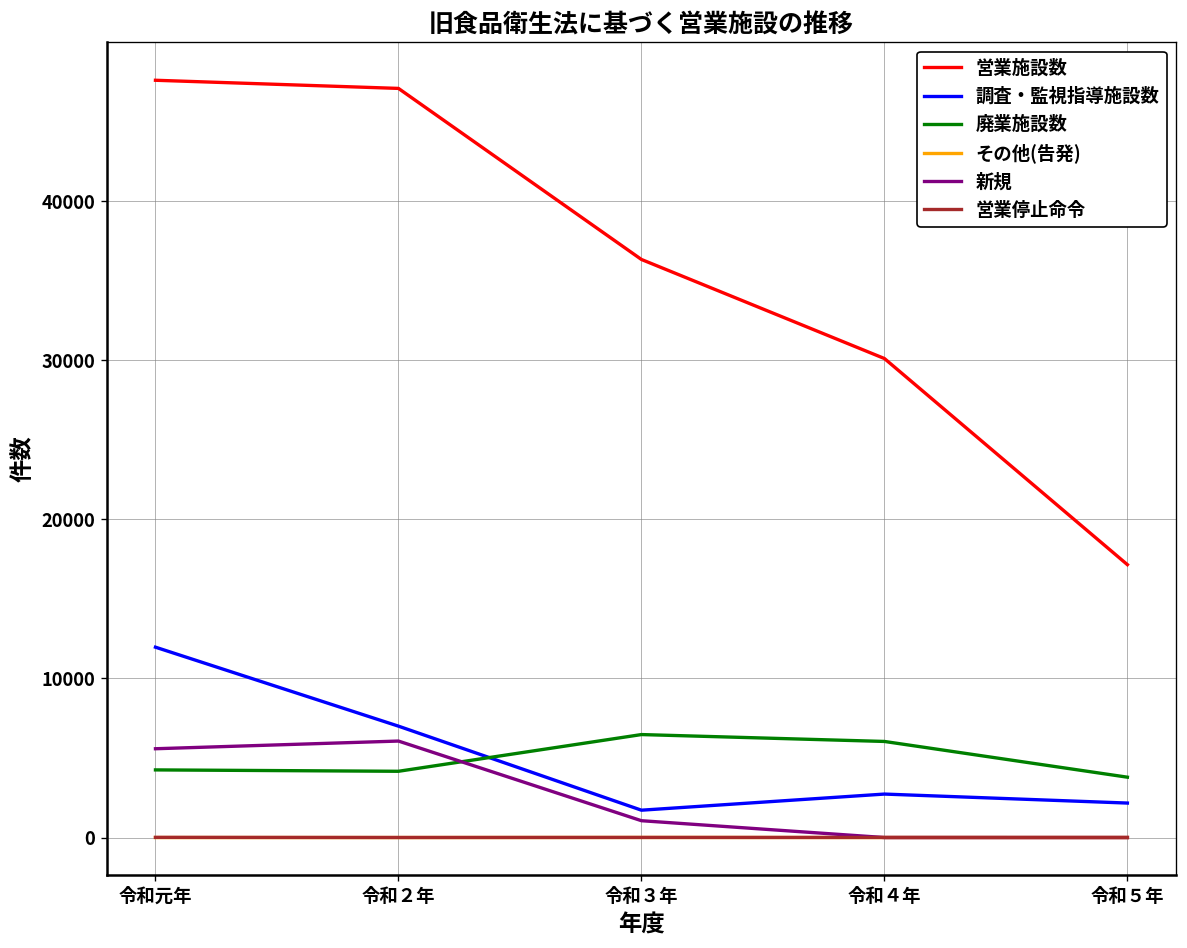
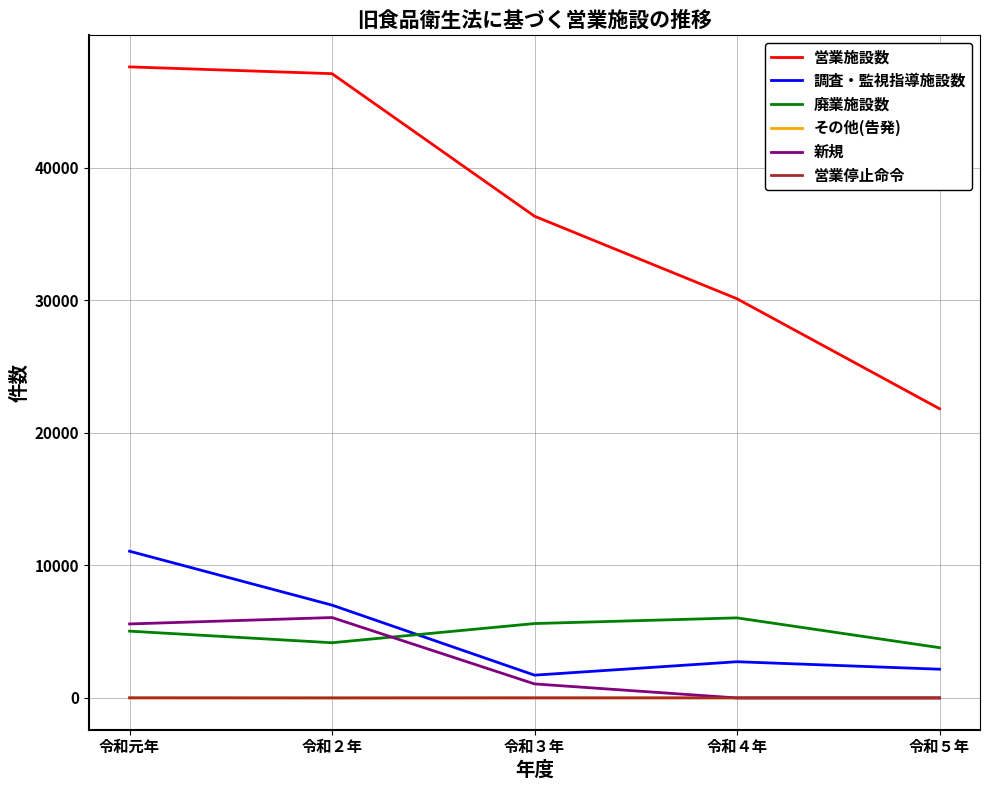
  {
    "営業施設数": {
      "令和元年": 47600,
      "令和２年": 47100,
      "令和３年": 36300,
      "令和４年": 30100,
-     "令和５年": 17200
+     "令和５年": 21800
    },
    "調査・監視指導施設数": {
-     "令和元年": 12000,
+     "令和元年": 11100,
      "令和２年": 7000,
      "令和３年": 1700,
      "令和４年": 2700,
      "令和５年": 2200
    },
    "廃業施設数": {
-     "令和元年": 4300,
+     "令和元年": 5000,
      "令和２年": 4200,
-     "令和３年": 6500,
+     "令和３年": 5600,
      "令和４年": 6000,
      "令和５年": 3800
    },
    "営業停止命令": {
      "令和元年": 0,
      "令和２年": 0,
      "令和３年": 0
    },
    "新規": {
      "令和元年": 5600,
      "令和２年": 6100,
      "令和３年": 1100
    }
  }
